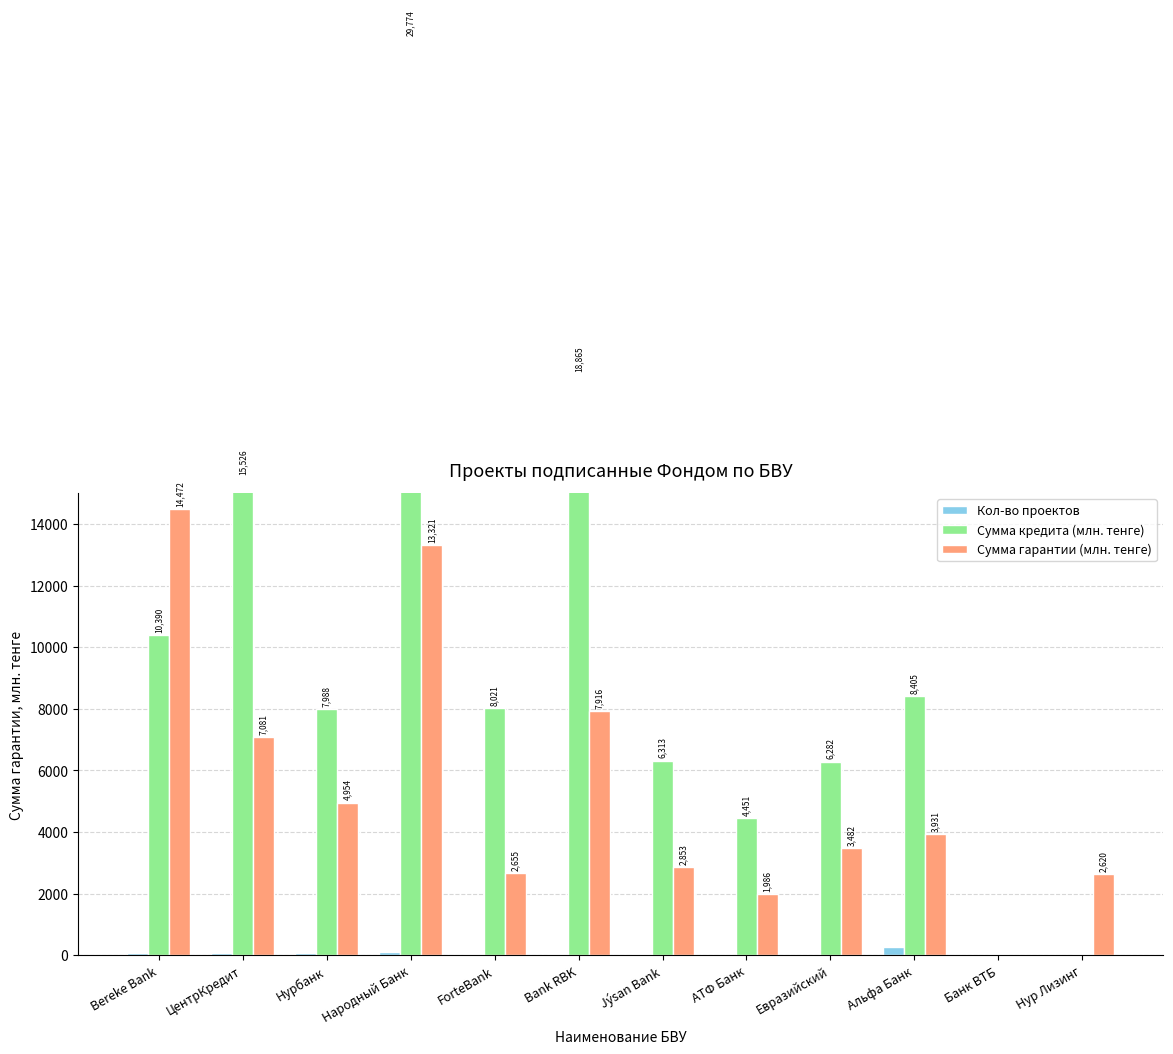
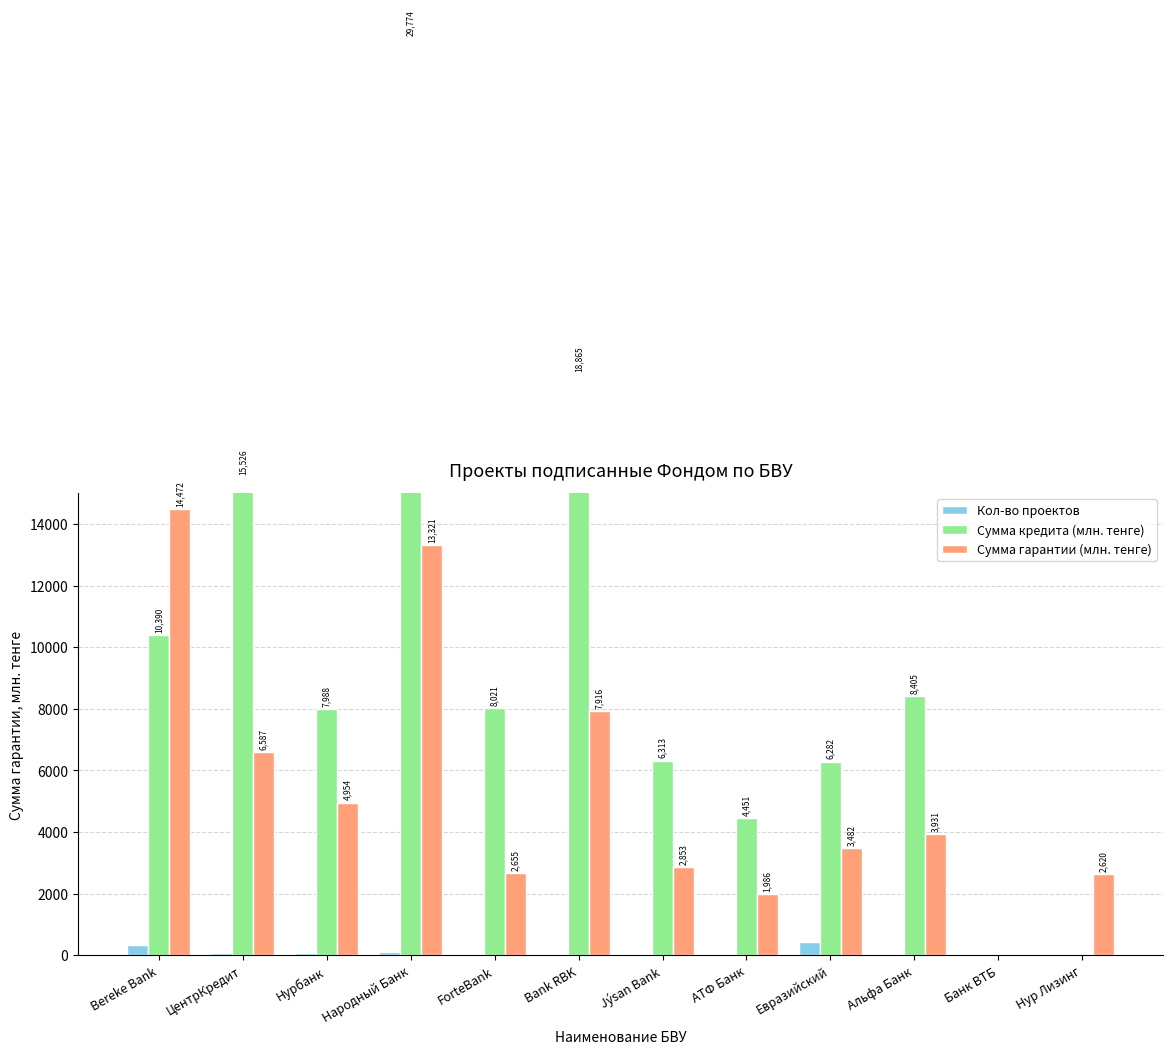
  {
    "Кол-во проектов": {
-     "Bereke Bank": "100",
+     "Bereke Bank": "300",
      "Народный Банк": "100",
-     "Евразийский": "0",
-     "Альфа Банк": "300"
+     "Евразийский": "400",
+     "Альфа Банк": "0"
    },
    "Сумма кредита (млн. тенге)": {
      "Bereke Bank": "10,390",
      "Нурбанк": "7,988",
      "ForteBank": "8,021",
      "Jýsan Bank": "6,313",
      "АТФ Банк": "4,451",
      "Евразийский": "6,282",
      "Альфа Банк": "8,405"
    },
    "Сумма гарантии (млн. тенге)": {
      "Bereke Bank": "14,472",
-     "ЦентрКредит": "7,081",
+     "ЦентрКредит": "6,587",
      "Нурбанк": "4,954",
      "Народный Банк": "13,321",
      "ForteBank": "2,655",
      "Bank RBK": "7,916",
      "Jýsan Bank": "2,853",
      "АТФ Банк": "1,986",
      "Евразийский": "3,482",
      "Альфа Банк": "3,931",
      "Нур Лизинг": "2,620"
    }
  }
